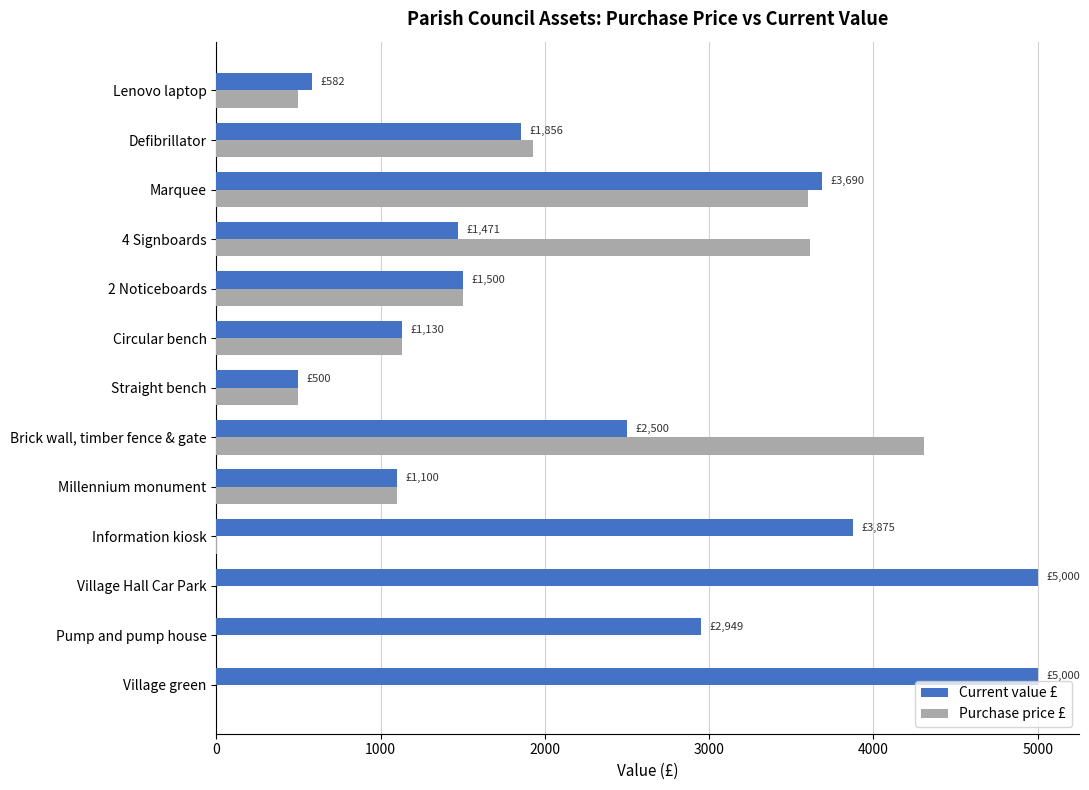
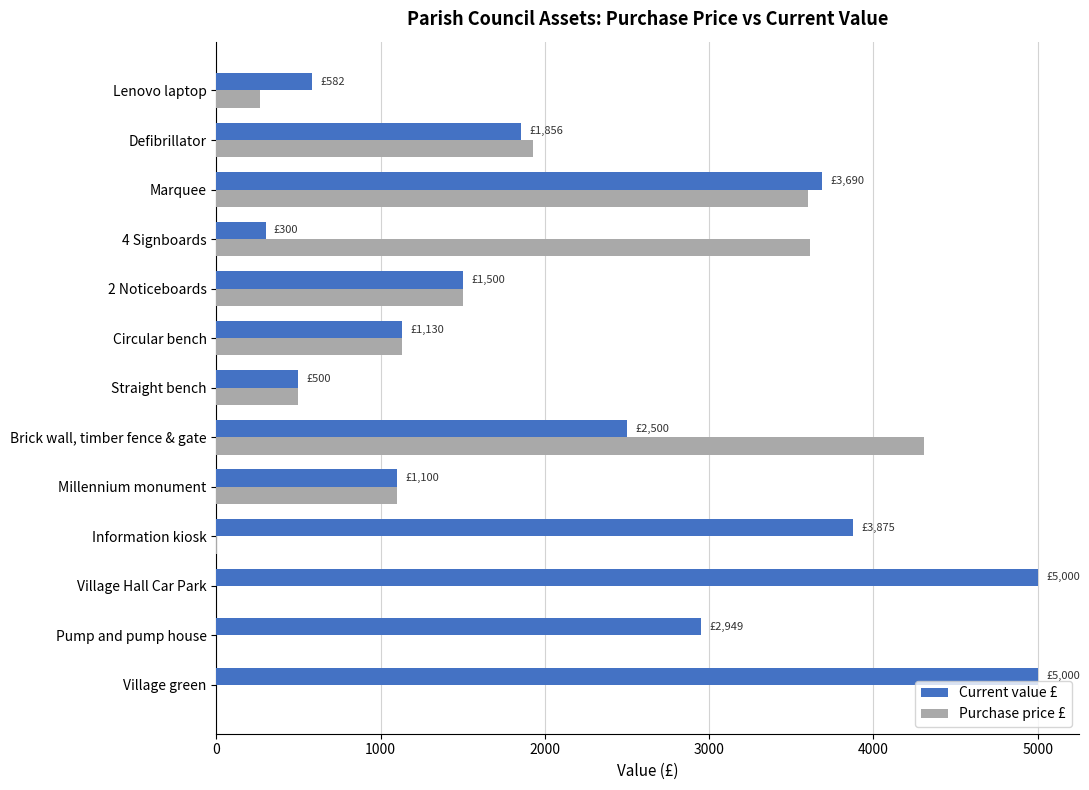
  {
    "Current value £": {
      "Lenovo laptop": "£582",
      "Defibrillator": "£1,856",
      "Marquee": "£3,690",
-     "4 Signboards": "£1,471",
+     "4 Signboards": "£300",
      "2 Noticeboards": "£1,500",
      "Circular bench": "£1,130",
      "Straight bench": "£500",
      "Brick wall, timber fence & gate": "£2,500",
      "Millennium monument": "£1,100",
      "Information kiosk": "£3,875",
      "Village Hall Car Park": "£5,000",
      "Pump and pump house": "£2,949"
    },
    "Purchase price £": {
-     "Lenovo laptop": "500",
+     "Lenovo laptop": "270",
      "Defibrillator": "1930",
      "Marquee": "3600",
      "4 Signboards": "3620",
      "Brick wall, timber fence & gate": "4310",
      "Village Hall Car Park": "0",
      "Pump and pump house": "0",
      "Village green": "0"
    }
  }
